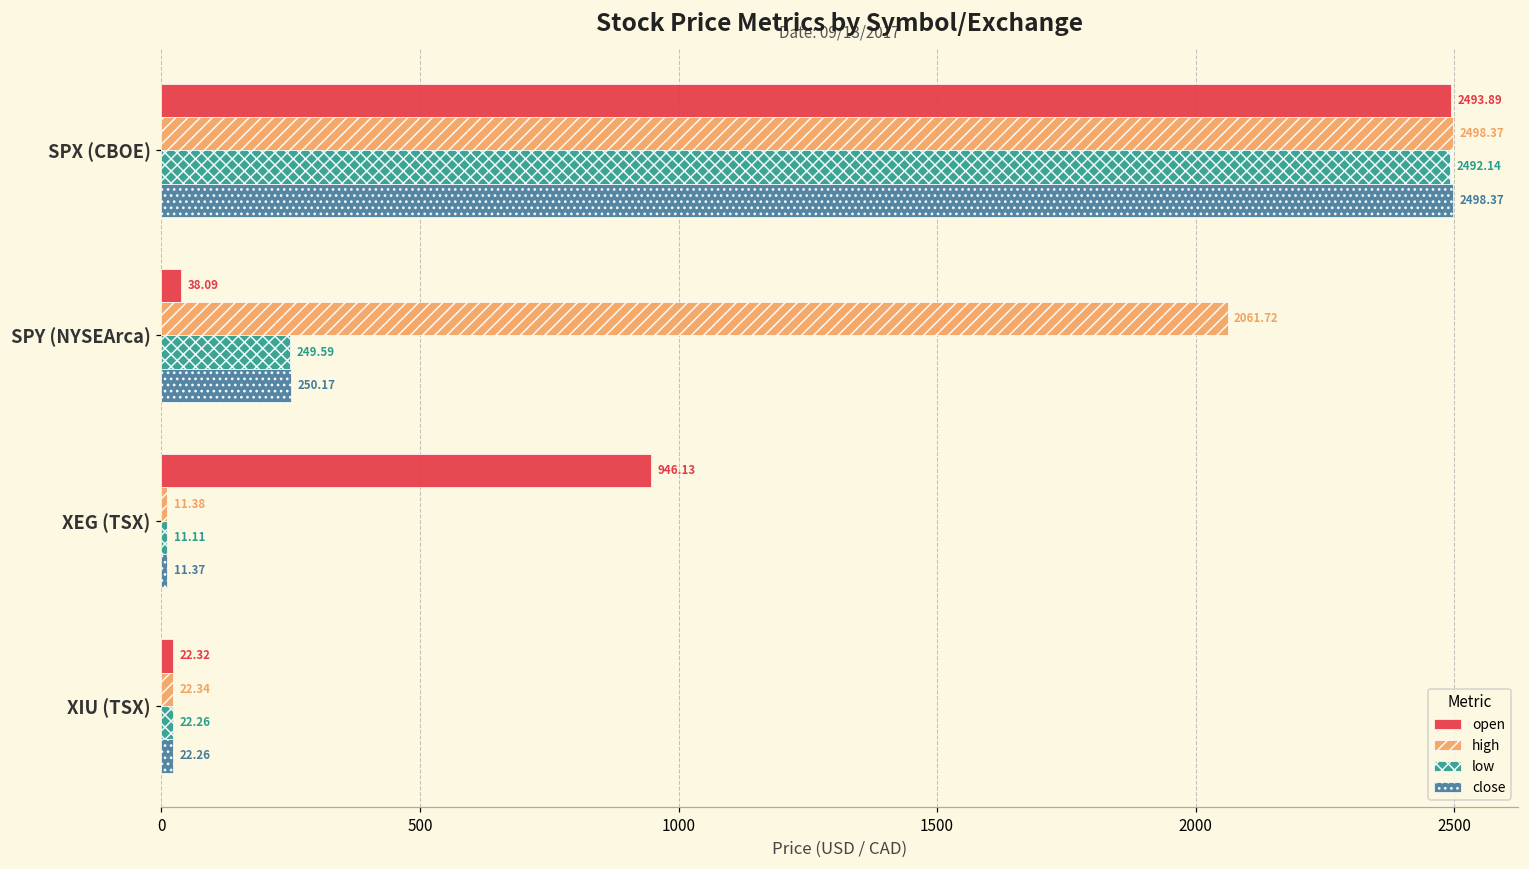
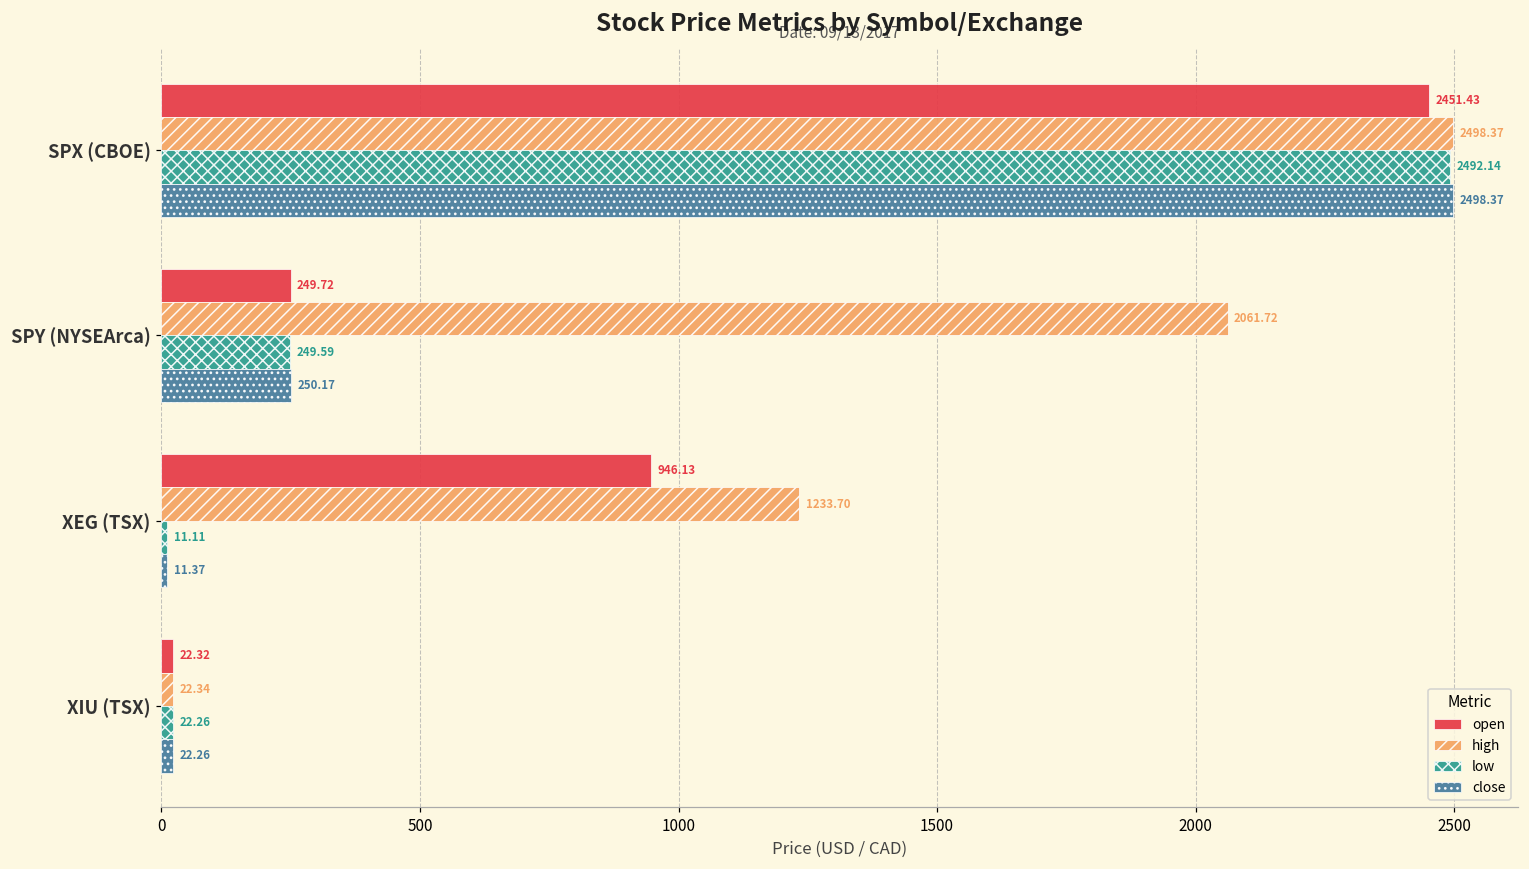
  {
    "open": {
-     "SPX (CBOE)": 2493.89,
-     "SPY (NYSEArca)": 38.09,
+     "SPX (CBOE)": 2451.43,
+     "SPY (NYSEArca)": 249.72,
      "XEG (TSX)": 946.13,
      "XIU (TSX)": 22.32
    },
    "high": {
      "SPX (CBOE)": 2498.37,
      "SPY (NYSEArca)": 2061.72,
-     "XEG (TSX)": 11.38,
+     "XEG (TSX)": 1233.70,
      "XIU (TSX)": 22.34
    }
  }
